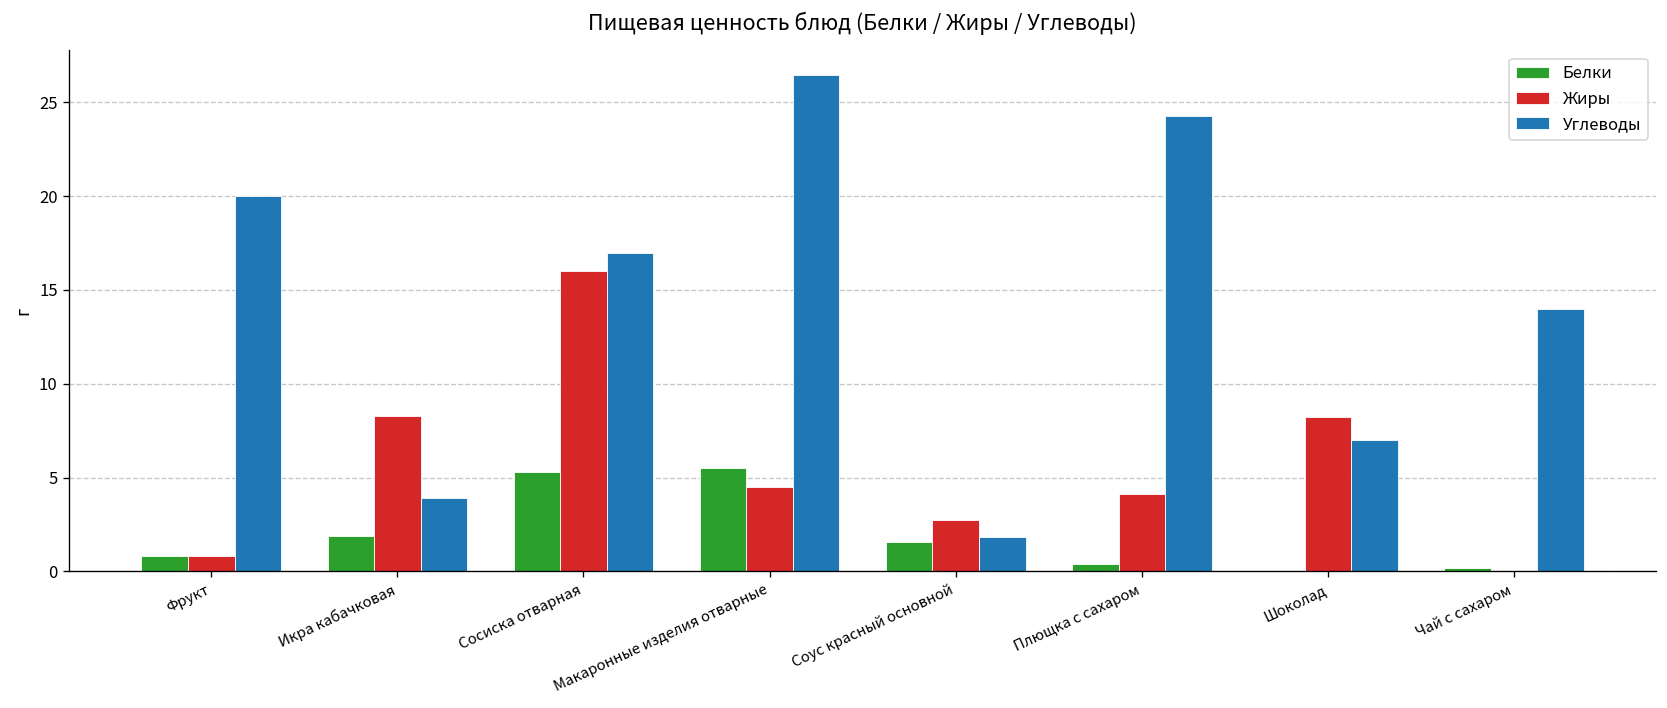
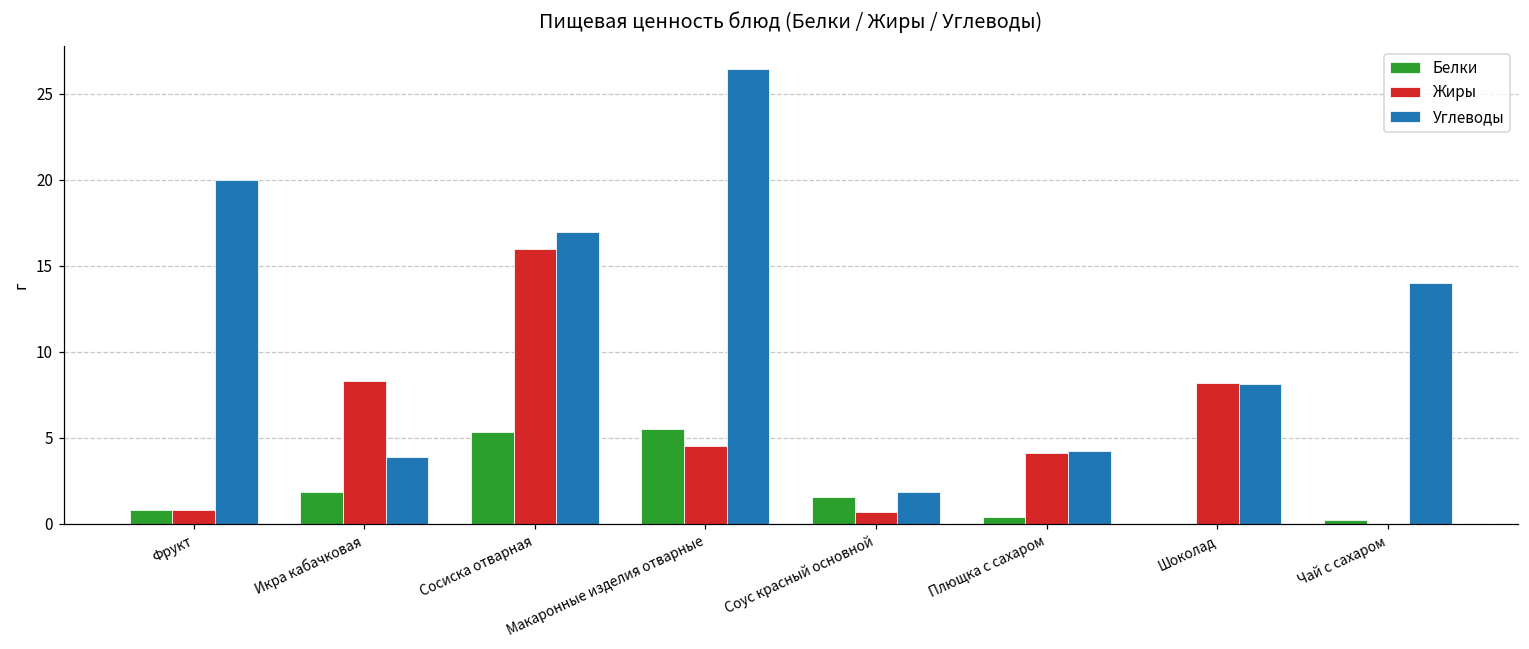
  {
    "Белки": {
      "Фрукт": 0.8,
      "Икра кабачковая": 1.9,
      "Сосиска отварная": 5.3,
      "Макаронные изделия отварные": 5.5,
      "Соус красный основной": 1.6,
      "Плющка с сахаром": 0.4,
      "Шоколад": 0.0,
      "Чай с сахаром": 0.2
    },
    "Жиры": {
      "Фрукт": 0.8,
      "Икра кабачковая": 8.3,
      "Сосиска отварная": 16.0,
      "Макаронные изделия отварные": 4.5,
-     "Соус красный основной": 2.8,
+     "Соус красный основной": 0.7,
      "Плющка с сахаром": 4.1,
      "Шоколад": 8.2,
      "Чай с сахаром": 0.0
    },
    "Углеводы": {
      "Фрукт": 20.0,
      "Икра кабачковая": 3.9,
      "Сосиска отварная": 17.0,
      "Макаронные изделия отварные": 26.5,
      "Соус красный основной": 1.8,
-     "Плющка с сахаром": 24.3,
-     "Шоколад": 7.0,
+     "Плющка с сахаром": 4.2,
+     "Шоколад": 8.1,
      "Чай с сахаром": 14.0
    }
  }
